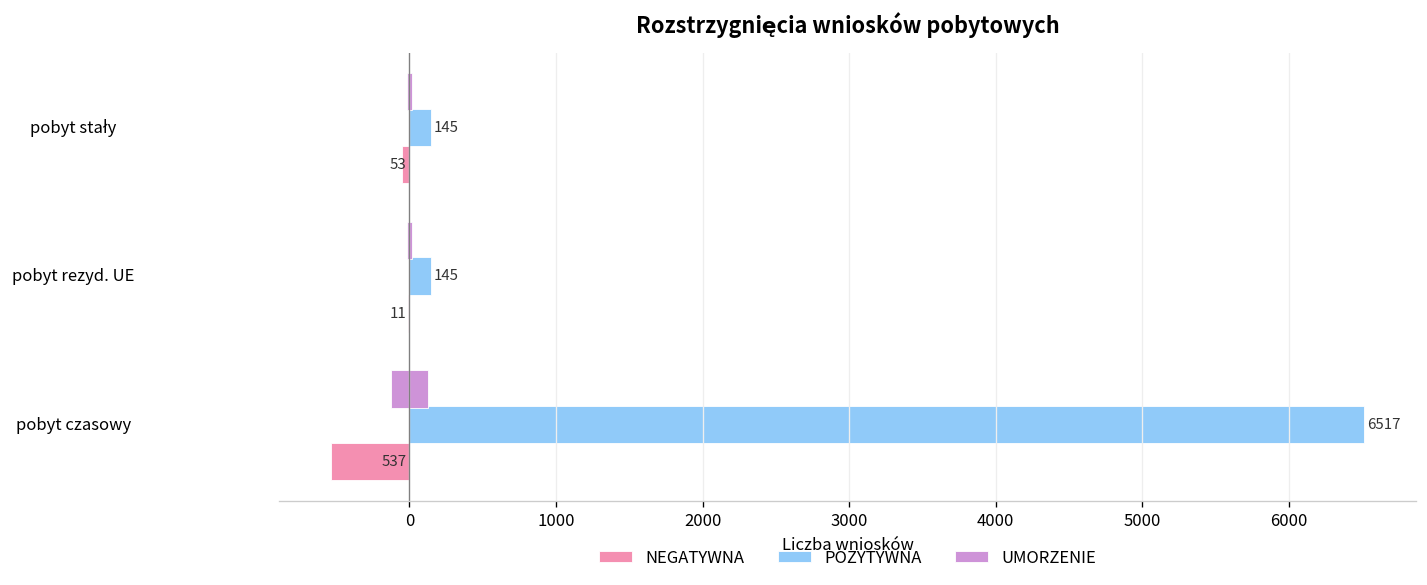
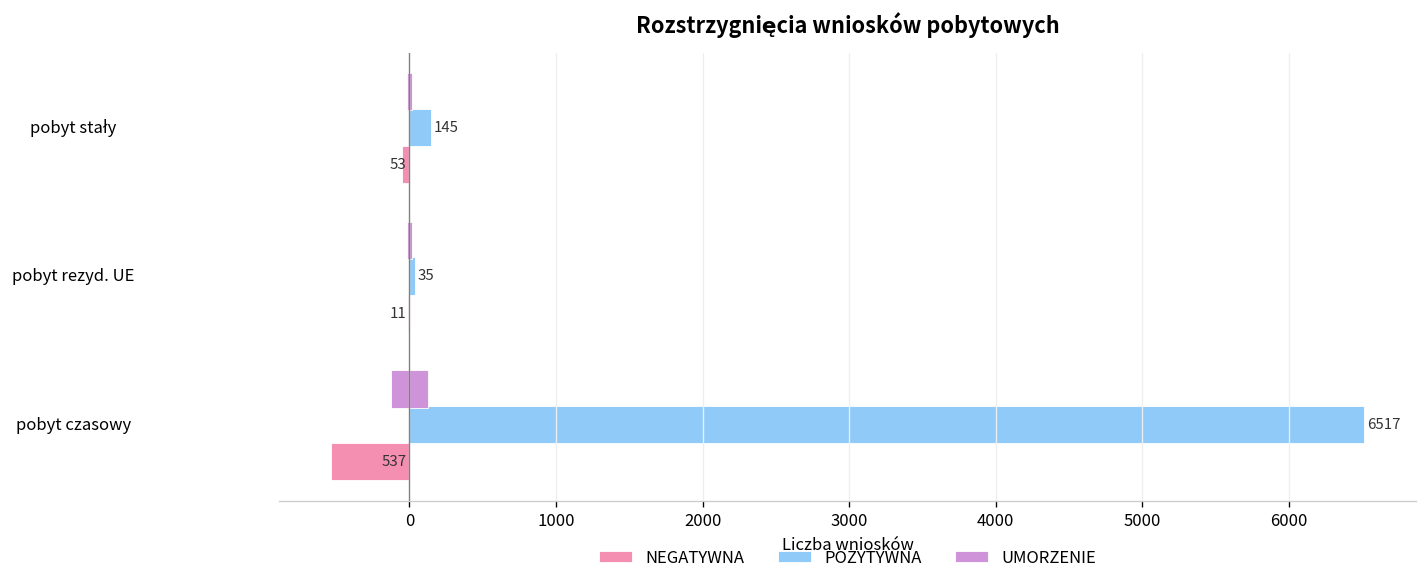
  {
    "POZYTYWNA": {
      "pobyt stały": 145,
-     "pobyt rezyd. UE": 145,
+     "pobyt rezyd. UE": 35,
      "pobyt czasowy": 6517
    }
  }
